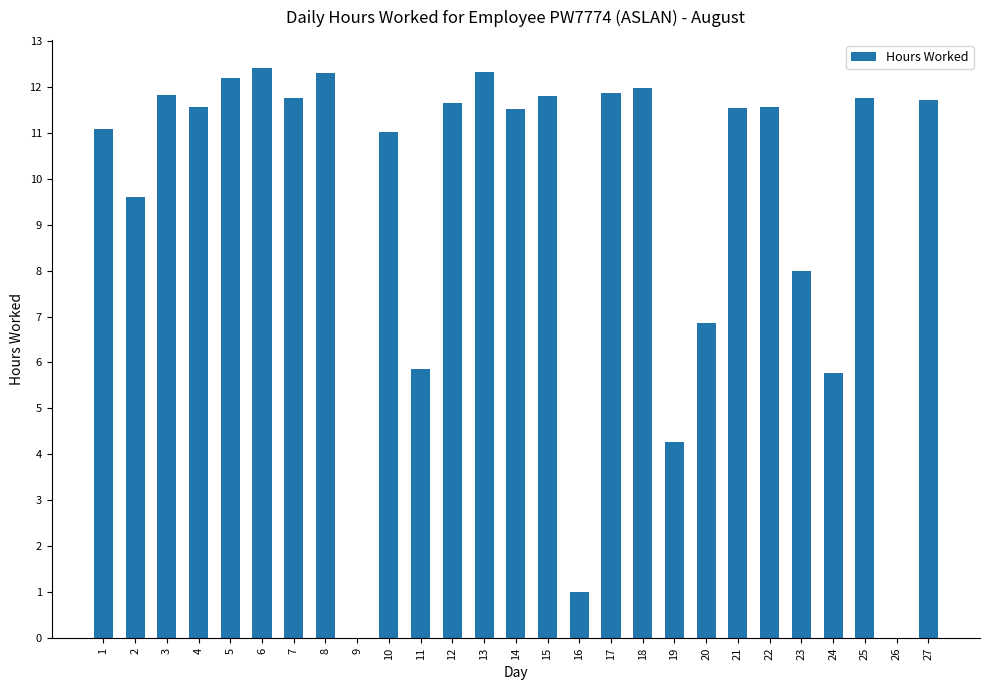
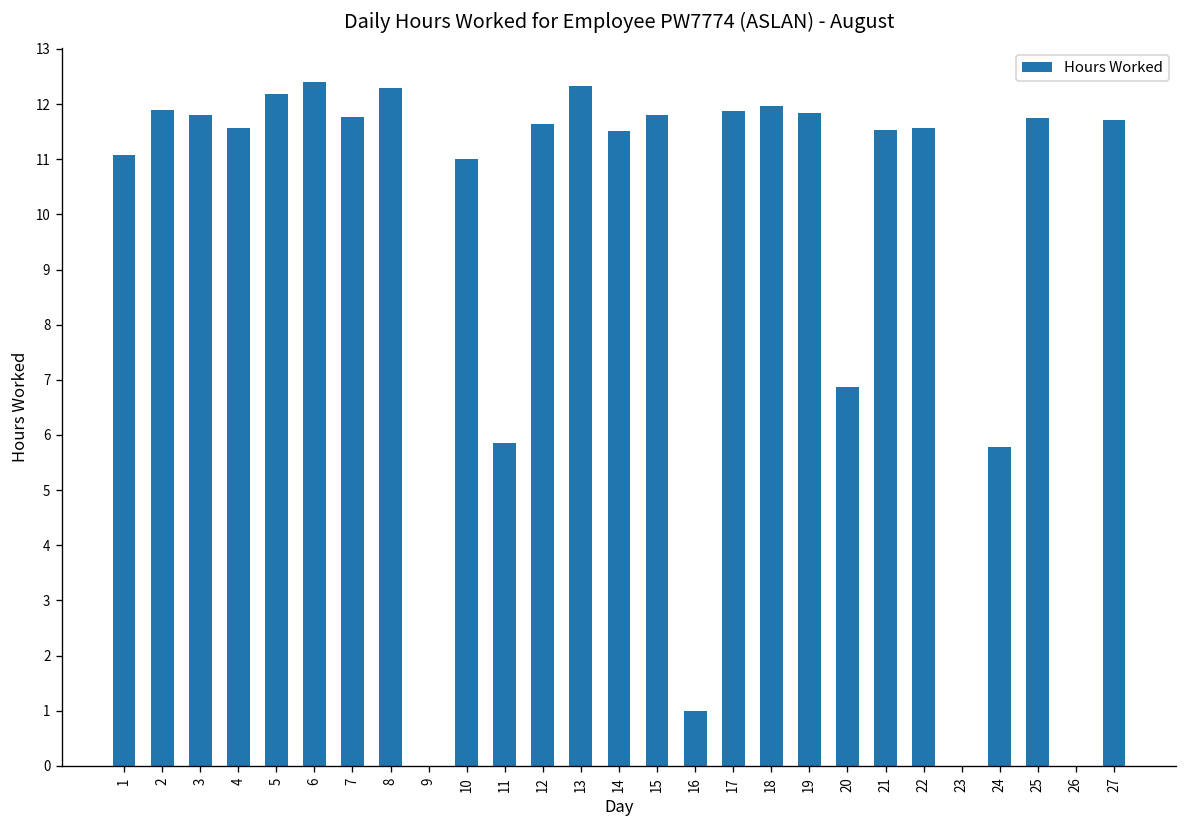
  {
    "1": 11.1,
-   "2": 9.6,
+   "2": 11.9,
    "3": 11.8,
    "4": 11.6,
    "5": 12.2,
    "6": 12.4,
    "7": 11.8,
    "8": 12.3,
    "9": 0.0,
    "10": 11.0,
    "11": 5.9,
    "12": 11.6,
    "13": 12.3,
    "14": 11.5,
    "15": 11.8,
    "16": 1.0,
    "17": 11.9,
    "18": 12.0,
-   "19": 4.3,
+   "19": 11.8,
    "20": 6.9,
    "21": 11.5,
    "22": 11.6,
-   "23": 8,
+   "23": 0,
    "24": 5.8,
    "25": 11.8,
    "26": 0.0,
    "27": 11.7
  }
